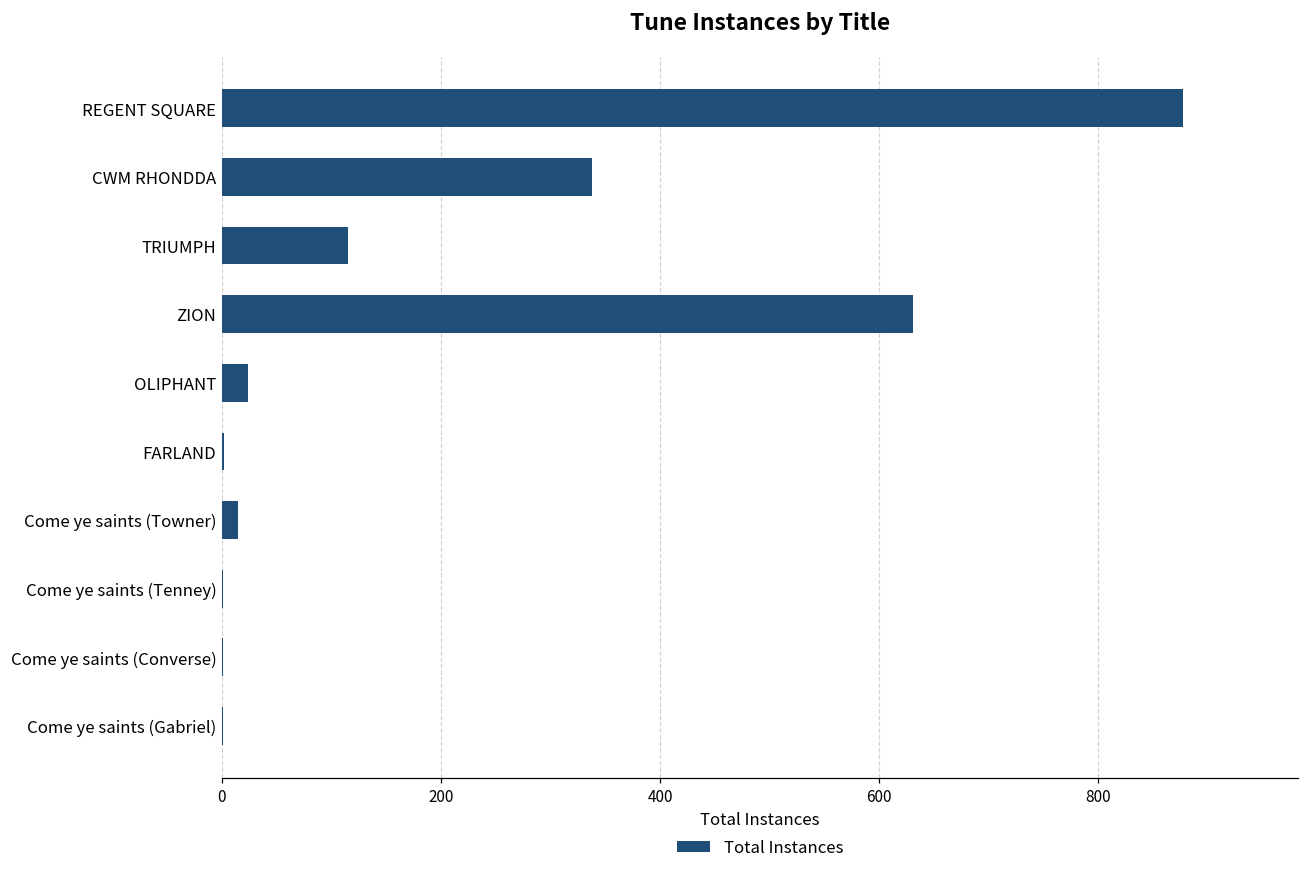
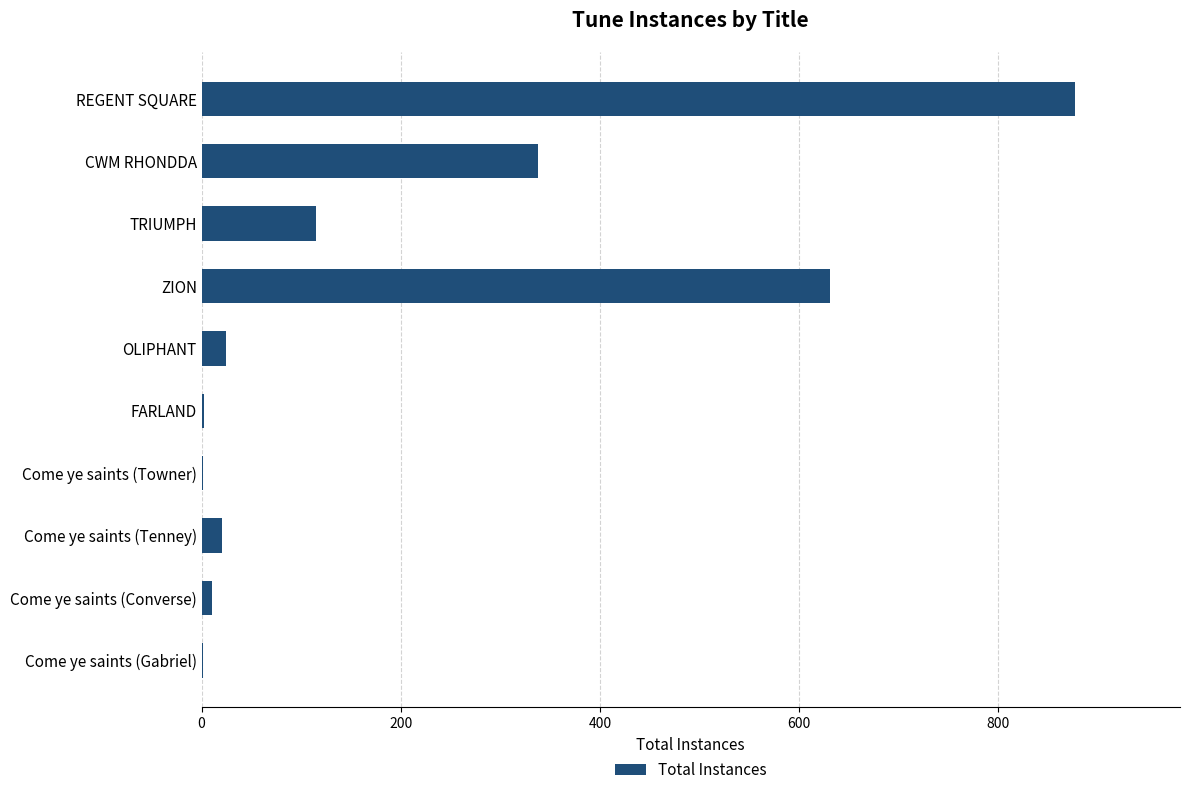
  {
    "REGENT SQUARE": 880,
    "CWM RHONDDA": 340,
    "TRIUMPH": 120,
    "ZION": 630,
    "OLIPHANT": 20,
-   "Come ye saints (Towner)": 20,
-   "Come ye saints (Tenney)": 0,
-   "Come ye saints (Converse)": 0
+   "Come ye saints (Towner)": 0,
+   "Come ye saints (Tenney)": 20,
+   "Come ye saints (Converse)": 10
  }
